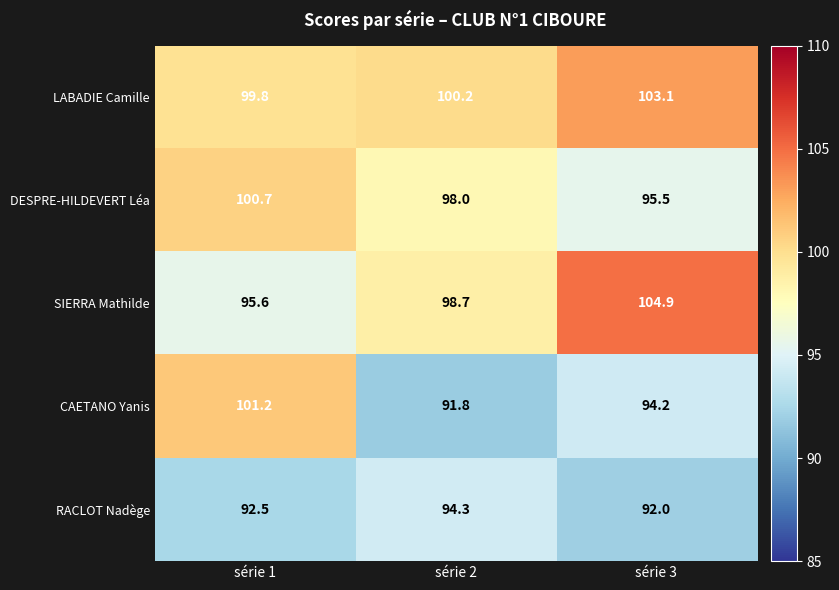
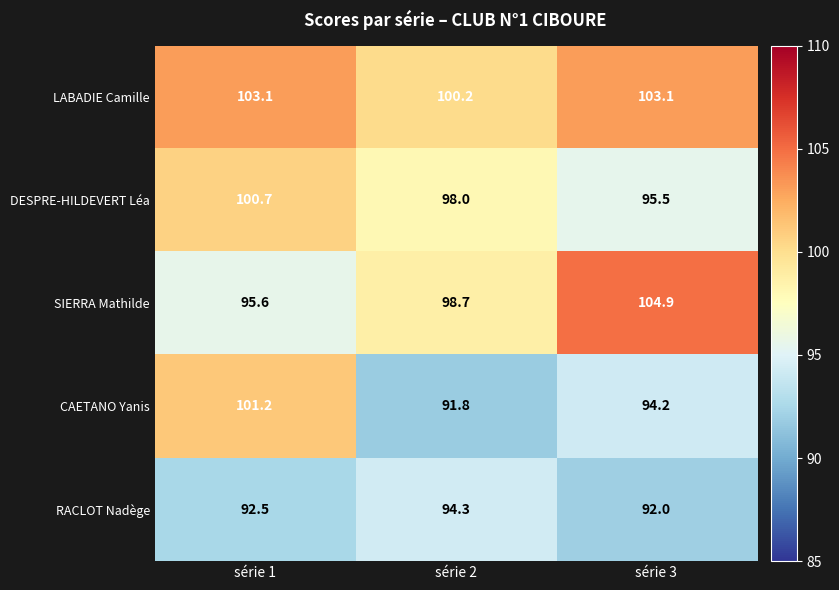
  {
    "LABADIE Camille": {
-     "série 1": 99.8,
+     "série 1": 103.1,
      "série 2": 100.2,
      "série 3": 103.1
    },
    "DESPRE-HILDEVERT Léa": {
      "série 1": 100.7,
      "série 2": 98.0,
      "série 3": 95.5
    },
    "SIERRA Mathilde": {
      "série 1": 95.6,
      "série 2": 98.7,
      "série 3": 104.9
    },
    "CAETANO Yanis": {
      "série 1": 101.2,
      "série 2": 91.8,
      "série 3": 94.2
    },
    "RACLOT Nadège": {
      "série 1": 92.5,
      "série 2": 94.3,
      "série 3": 92.0
    }
  }
